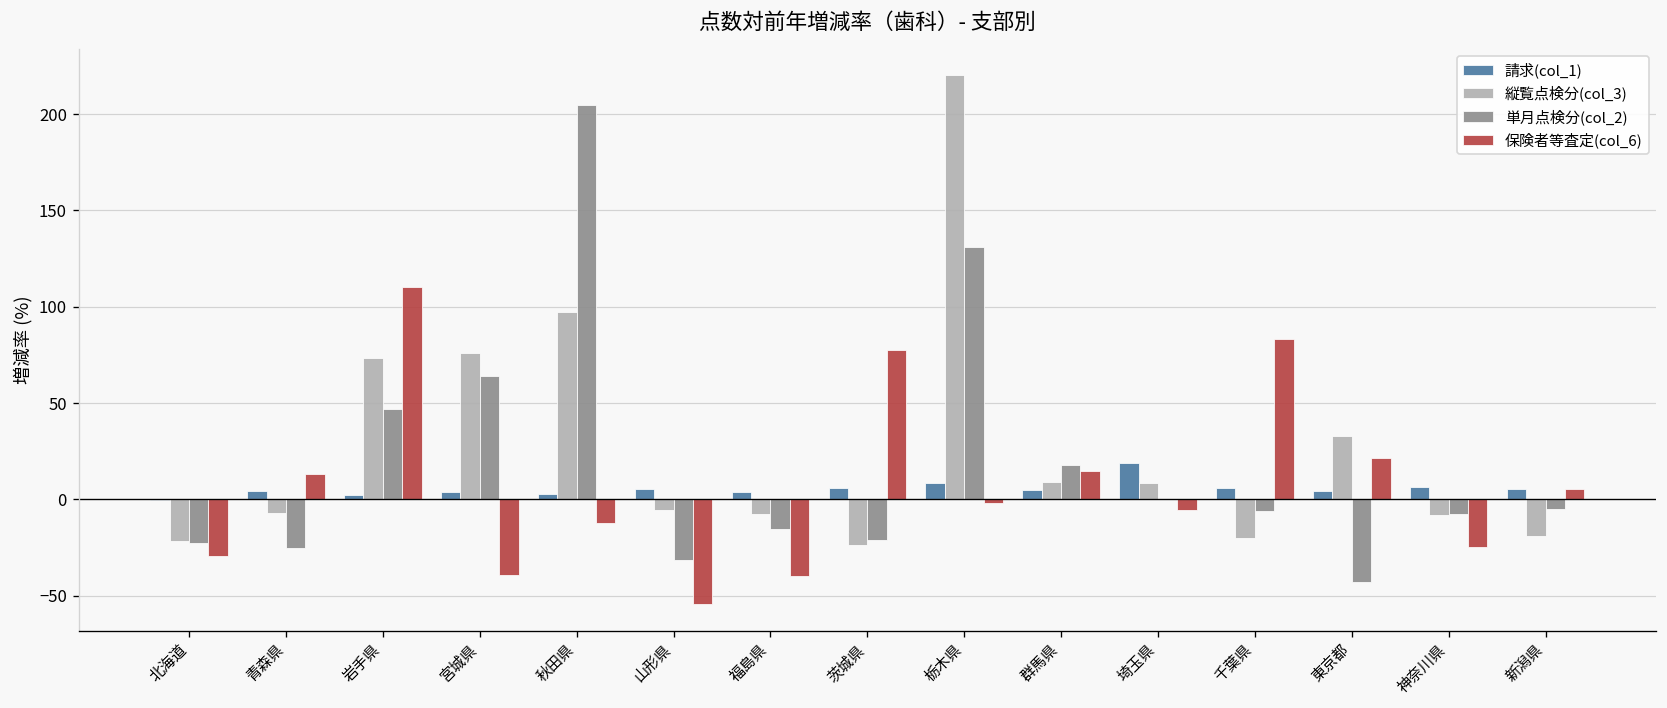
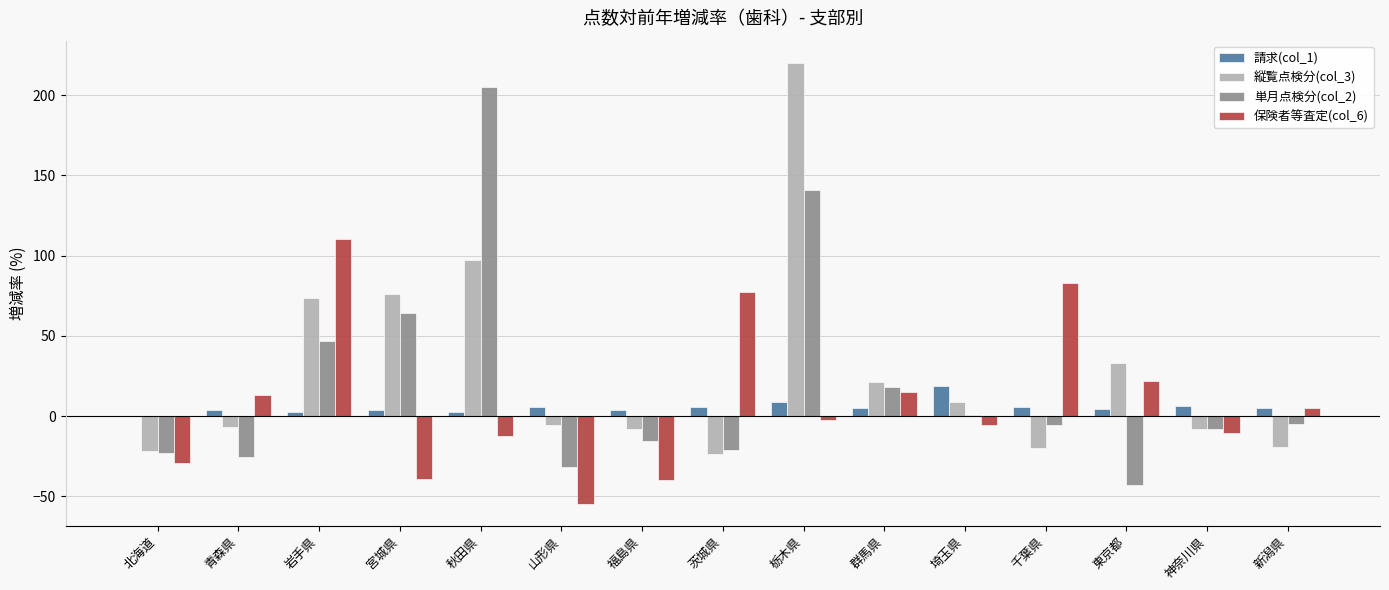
  {
    "請求(col_1)": {
      "青森県": 4,
      "岩手県": 3,
      "宮城県": 4,
      "秋田県": 3,
      "山形県": 5,
      "福島県": 4,
      "茨城県": 6,
      "栃木県": 9,
      "群馬県": 5,
      "埼玉県": 19,
      "千葉県": 6,
      "東京都": 5,
      "神奈川県": 6,
      "新潟県": 5
    },
    "縦覧点検分(col_3)": {
      "北海道": -22,
      "青森県": -7,
      "岩手県": 73,
      "宮城県": 76,
      "秋田県": 98,
      "山形県": -5,
      "福島県": -8,
      "茨城県": -24,
      "栃木県": 220,
-     "群馬県": 9,
+     "群馬県": 21,
      "埼玉県": 9,
      "千葉県": -20,
      "東京都": 33,
      "神奈川県": -8,
      "新潟県": -19
    },
    "単月点検分(col_2)": {
      "北海道": -23,
      "青森県": -25,
      "岩手県": 47,
      "宮城県": 64,
      "秋田県": 205,
      "山形県": -32,
      "福島県": -15,
      "茨城県": -21,
-     "栃木県": 131,
+     "栃木県": 141,
      "群馬県": 18,
      "千葉県": -6,
      "東京都": -43,
      "神奈川県": -8,
      "新潟県": -5
    },
    "保険者等査定(col_6)": {
      "北海道": -29,
      "青森県": 13,
      "岩手県": 111,
      "宮城県": -39,
      "秋田県": -12,
      "山形県": -55,
      "福島県": -40,
      "茨城県": 78,
      "栃木県": -2,
      "群馬県": 15,
      "埼玉県": -5,
      "千葉県": 83,
      "東京都": 22,
-     "神奈川県": -25,
+     "神奈川県": -11,
      "新潟県": 5
    }
  }
